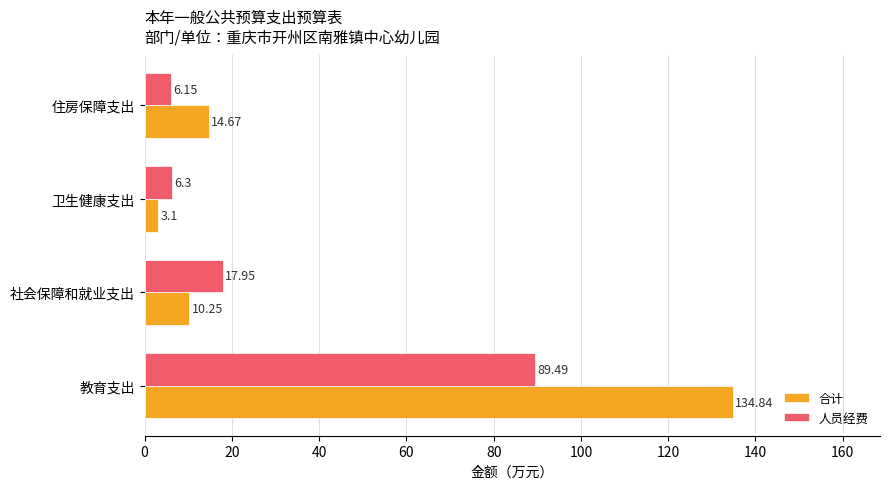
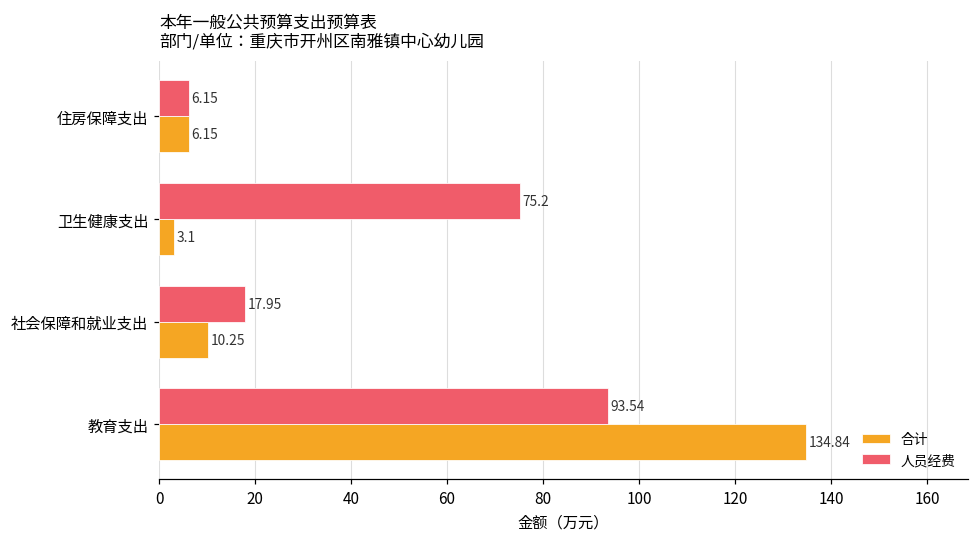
  {
    "合计": {
-     "住房保障支出": 14.67,
+     "住房保障支出": 6.15,
      "卫生健康支出": 3.1,
      "社会保障和就业支出": 10.25,
      "教育支出": 134.84
    },
    "人员经费": {
      "住房保障支出": 6.15,
-     "卫生健康支出": 6.3,
+     "卫生健康支出": 75.2,
      "社会保障和就业支出": 17.95,
-     "教育支出": 89.49
+     "教育支出": 93.54
    }
  }
